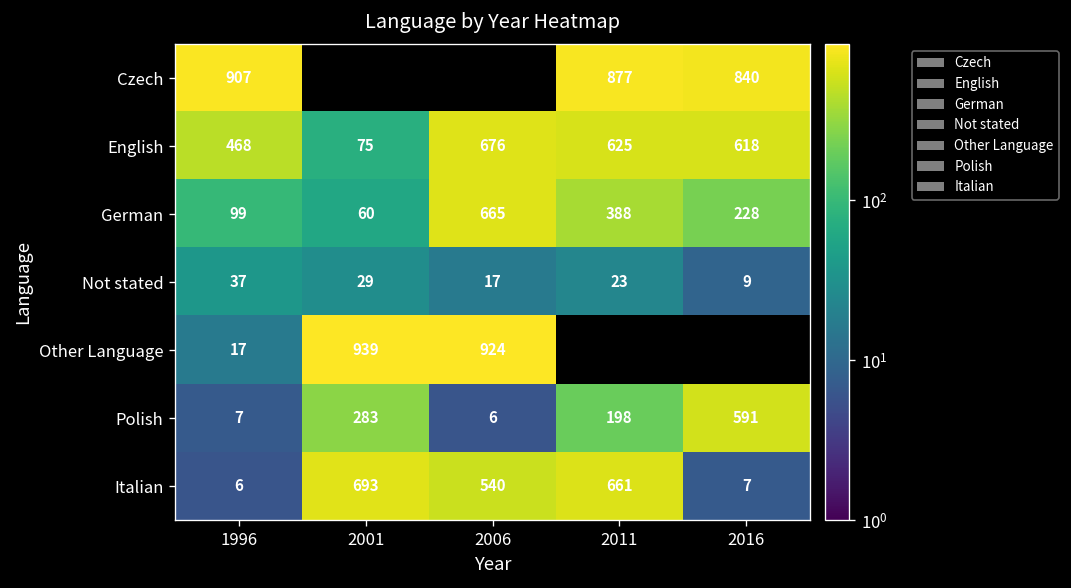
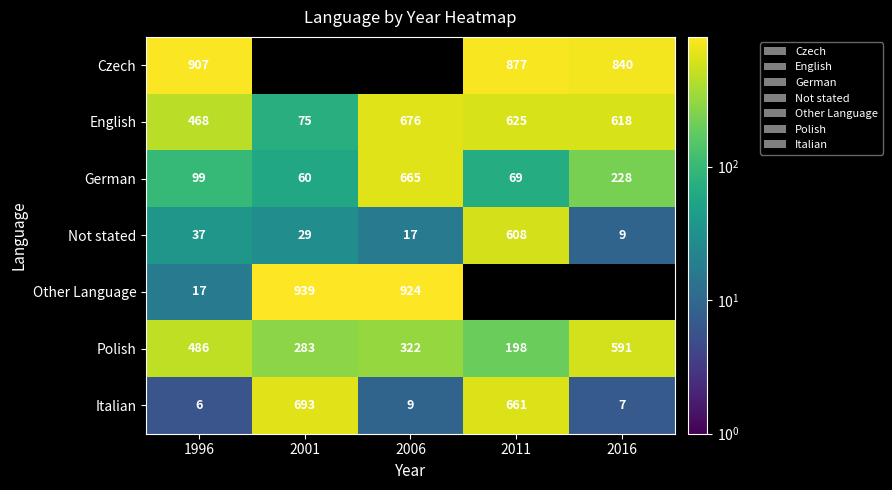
  {
    "Czech": {
      "1996": 907,
      "2011": 877,
      "2016": 840
    },
    "English": {
      "1996": 468,
      "2001": 75,
      "2006": 676,
      "2011": 625,
      "2016": 618
    },
    "German": {
      "1996": 99,
      "2001": 60,
      "2006": 665,
-     "2011": 388,
+     "2011": 69,
      "2016": 228
    },
    "Not stated": {
      "1996": 37,
      "2001": 29,
      "2006": 17,
-     "2011": 23,
+     "2011": 608,
      "2016": 9
    },
    "Other Language": {
      "1996": 17,
      "2001": 939,
      "2006": 924
    },
    "Polish": {
-     "1996": 7,
+     "1996": 486,
      "2001": 283,
-     "2006": 6,
+     "2006": 322,
      "2011": 198,
      "2016": 591
    },
    "Italian": {
      "1996": 6,
      "2001": 693,
-     "2006": 540,
+     "2006": 9,
      "2011": 661,
      "2016": 7
    }
  }
